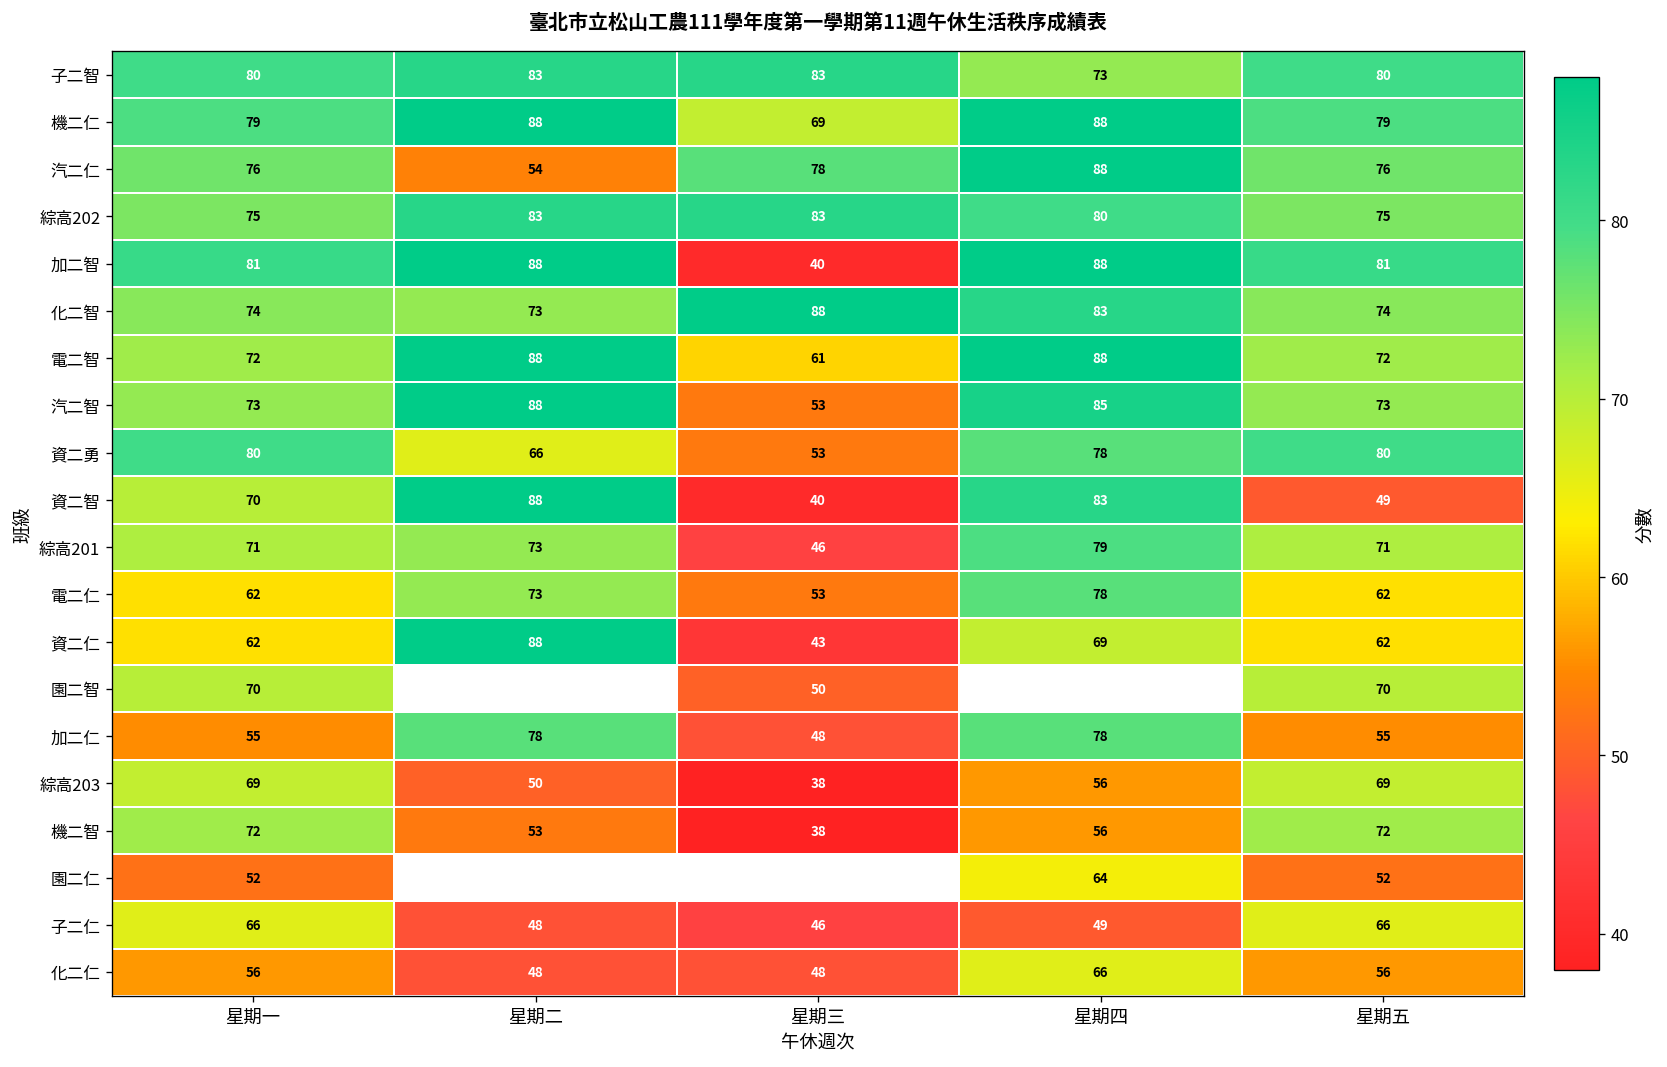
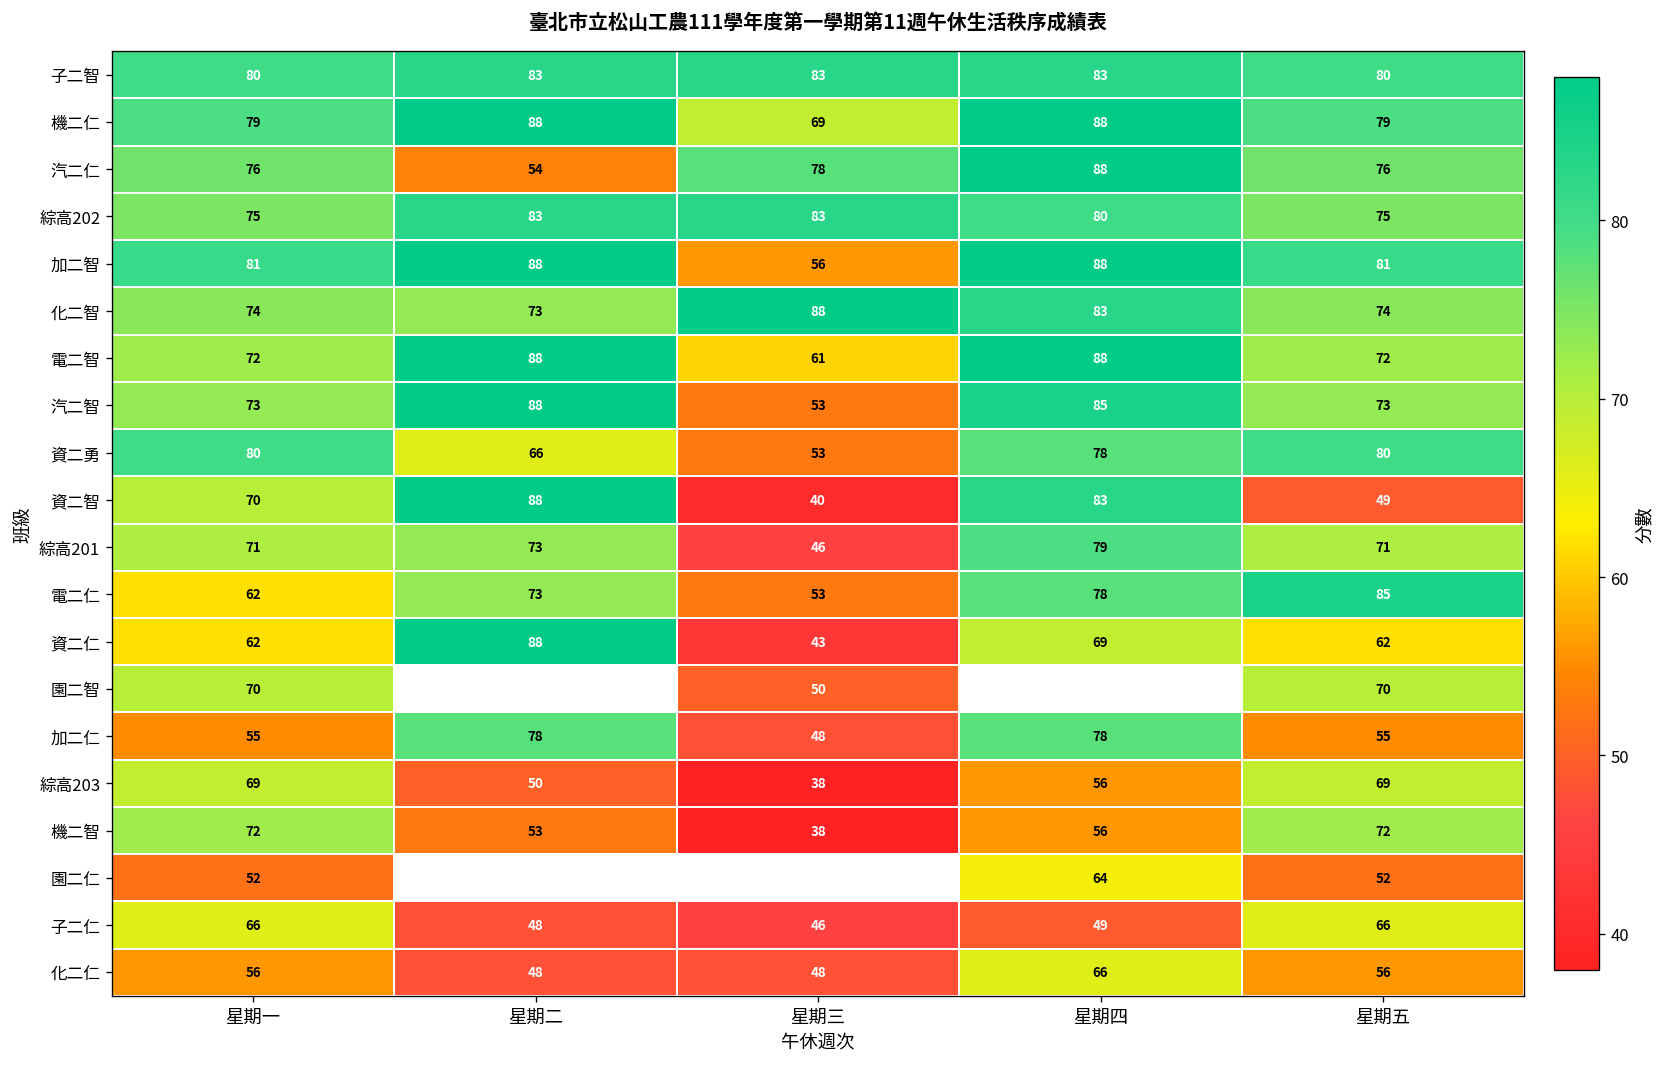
  {
    "子二智": {
      "星期一": 80,
      "星期二": 83,
      "星期三": 83,
-     "星期四": 73,
+     "星期四": 83,
      "星期五": 80
    },
    "機二仁": {
      "星期一": 79,
      "星期二": 88,
      "星期三": 69,
      "星期四": 88,
      "星期五": 79
    },
    "汽二仁": {
      "星期一": 76,
      "星期二": 54,
      "星期三": 78,
      "星期四": 88,
      "星期五": 76
    },
    "綜高202": {
      "星期一": 75,
      "星期二": 83,
      "星期三": 83,
      "星期四": 80,
      "星期五": 75
    },
    "加二智": {
      "星期一": 81,
      "星期二": 88,
-     "星期三": 40,
+     "星期三": 56,
      "星期四": 88,
      "星期五": 81
    },
    "化二智": {
      "星期一": 74,
      "星期二": 73,
      "星期三": 88,
      "星期四": 83,
      "星期五": 74
    },
    "電二智": {
      "星期一": 72,
      "星期二": 88,
      "星期三": 61,
      "星期四": 88,
      "星期五": 72
    },
    "汽二智": {
      "星期一": 73,
      "星期二": 88,
      "星期三": 53,
      "星期四": 85,
      "星期五": 73
    },
    "資二勇": {
      "星期一": 80,
      "星期二": 66,
      "星期三": 53,
      "星期四": 78,
      "星期五": 80
    },
    "資二智": {
      "星期一": 70,
      "星期二": 88,
      "星期三": 40,
      "星期四": 83,
      "星期五": 49
    },
    "綜高201": {
      "星期一": 71,
      "星期二": 73,
      "星期三": 46,
      "星期四": 79,
      "星期五": 71
    },
    "電二仁": {
      "星期一": 62,
      "星期二": 73,
      "星期三": 53,
      "星期四": 78,
-     "星期五": 62
+     "星期五": 85
    },
    "資二仁": {
      "星期一": 62,
      "星期二": 88,
      "星期三": 43,
      "星期四": 69,
      "星期五": 62
    },
    "園二智": {
      "星期一": 70,
      "星期三": 50,
      "星期五": 70
    },
    "加二仁": {
      "星期一": 55,
      "星期二": 78,
      "星期三": 48,
      "星期四": 78,
      "星期五": 55
    },
    "綜高203": {
      "星期一": 69,
      "星期二": 50,
      "星期三": 38,
      "星期四": 56,
      "星期五": 69
    },
    "機二智": {
      "星期一": 72,
      "星期二": 53,
      "星期三": 38,
      "星期四": 56,
      "星期五": 72
    },
    "園二仁": {
      "星期一": 52,
      "星期四": 64,
      "星期五": 52
    },
    "子二仁": {
      "星期一": 66,
      "星期二": 48,
      "星期三": 46,
      "星期四": 49,
      "星期五": 66
    },
    "化二仁": {
      "星期一": 56,
      "星期二": 48,
      "星期三": 48,
      "星期四": 66,
      "星期五": 56
    }
  }
